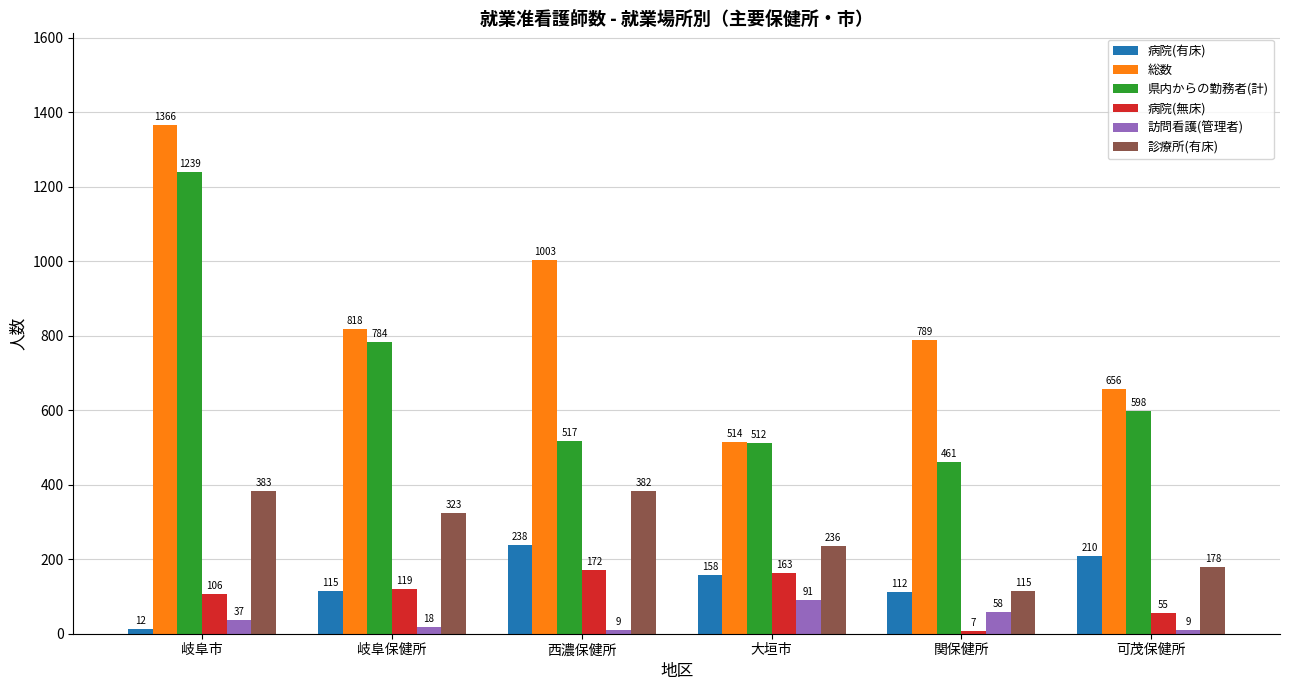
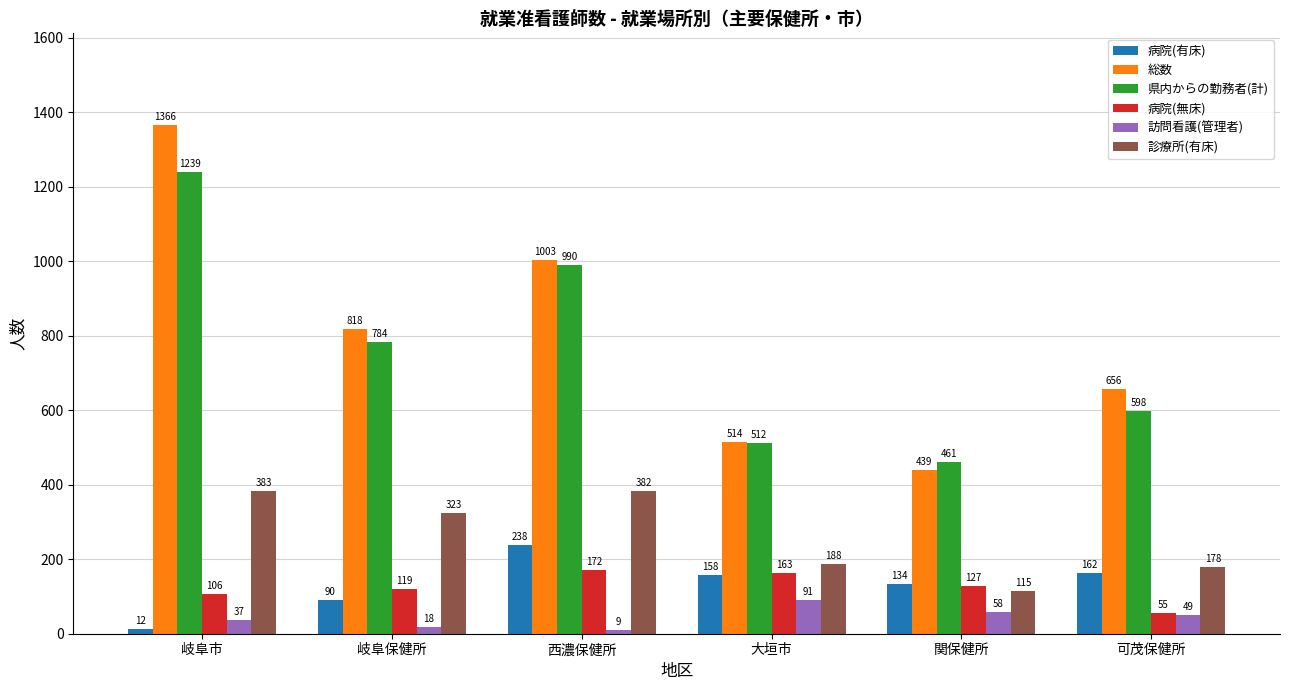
  {
    "病院(有床)": {
      "岐阜市": 12,
-     "岐阜保健所": 115,
+     "岐阜保健所": 90,
      "西濃保健所": 238,
      "大垣市": 158,
-     "関保健所": 112,
-     "可茂保健所": 210
+     "関保健所": 134,
+     "可茂保健所": 162
    },
    "総数": {
      "岐阜市": 1366,
      "岐阜保健所": 818,
      "西濃保健所": 1003,
      "大垣市": 514,
-     "関保健所": 789,
+     "関保健所": 439,
      "可茂保健所": 656
    },
    "県内からの勤務者(計)": {
      "岐阜市": 1239,
      "岐阜保健所": 784,
-     "西濃保健所": 517,
+     "西濃保健所": 990,
      "大垣市": 512,
      "関保健所": 461,
      "可茂保健所": 598
    },
    "病院(無床)": {
      "岐阜市": 106,
      "岐阜保健所": 119,
      "西濃保健所": 172,
      "大垣市": 163,
-     "関保健所": 7,
+     "関保健所": 127,
      "可茂保健所": 55
    },
    "訪問看護(管理者)": {
      "岐阜市": 37,
      "岐阜保健所": 18,
      "西濃保健所": 9,
      "大垣市": 91,
      "関保健所": 58,
-     "可茂保健所": 9
+     "可茂保健所": 49
    },
    "診療所(有床)": {
      "岐阜市": 383,
      "岐阜保健所": 323,
      "西濃保健所": 382,
-     "大垣市": 236,
+     "大垣市": 188,
      "関保健所": 115,
      "可茂保健所": 178
    }
  }
